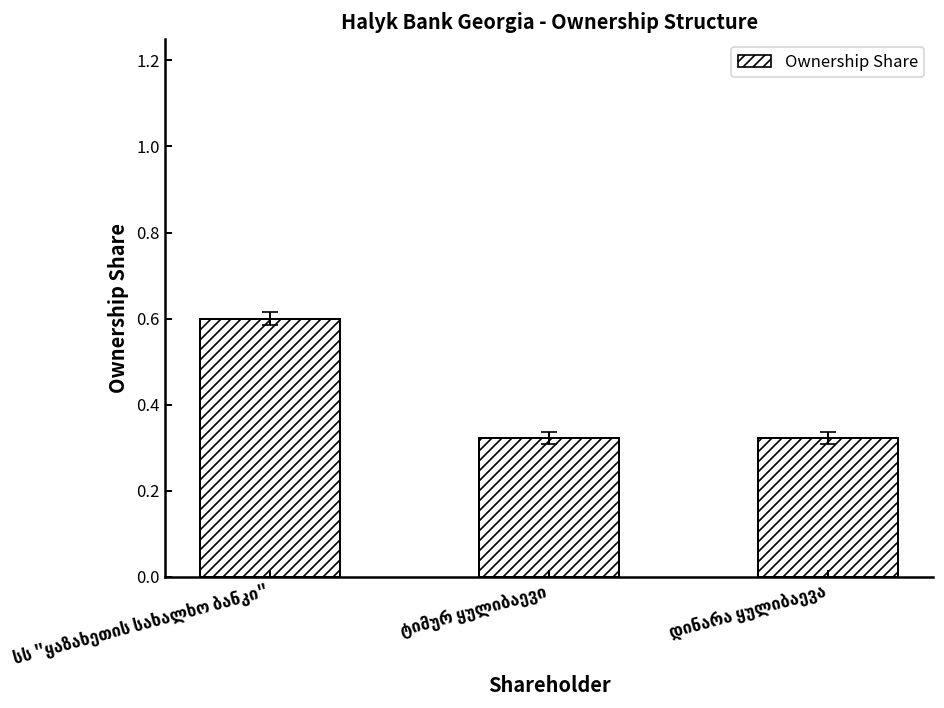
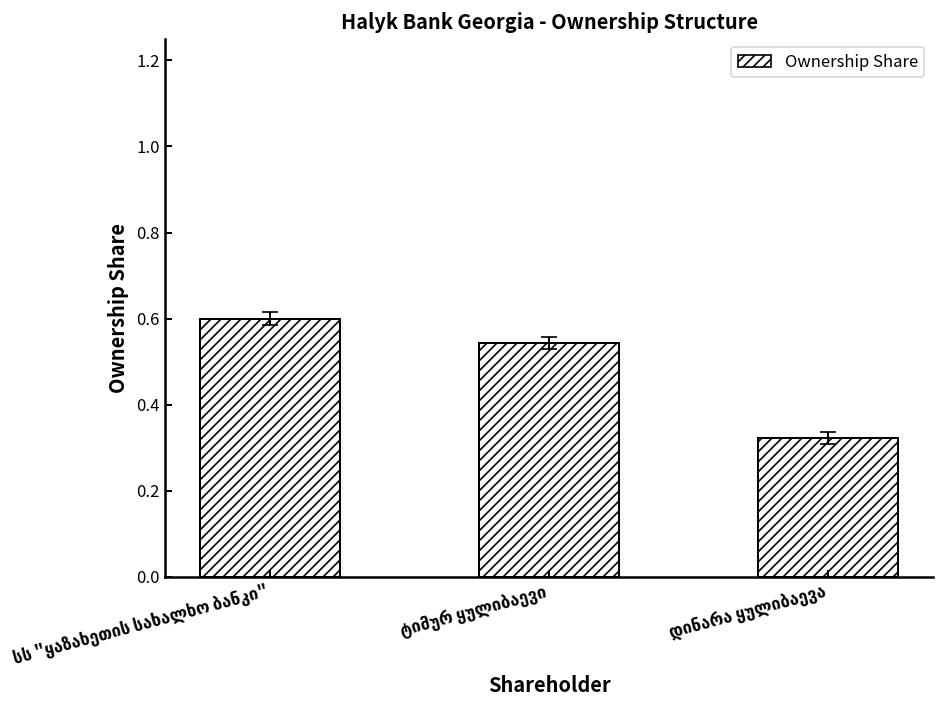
  {
    "Ownership Share": {
      "სს \"ყაზახეთის სახალხო ბანკი\"": 0.60,
-     "ტიმურ ყულიბაევი": 0.32,
+     "ტიმურ ყულიბაევი": 0.54,
      "დინარა ყულიბაევა": 0.32
    }
  }
